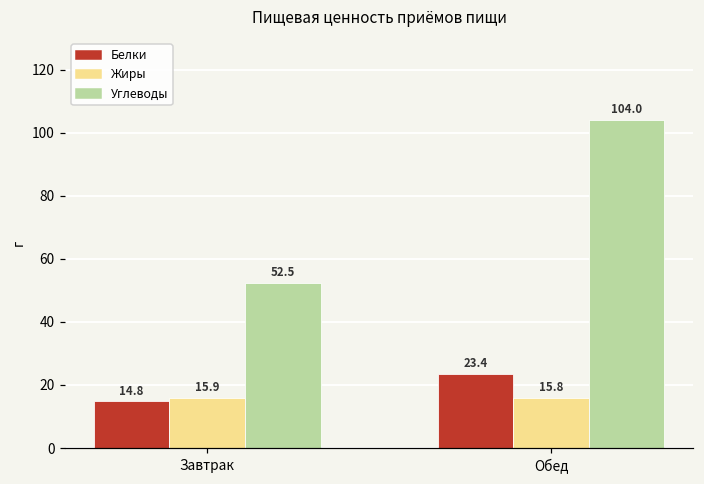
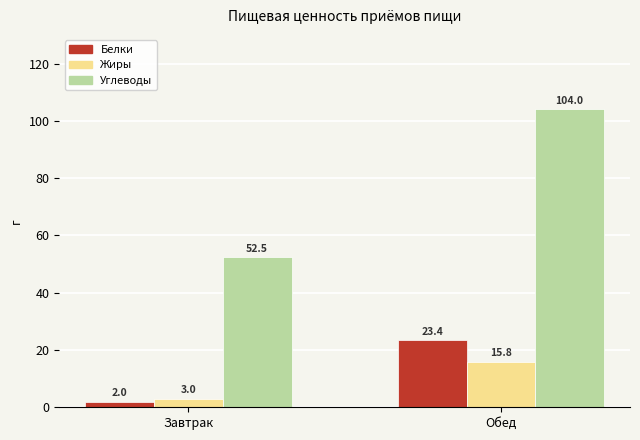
  {
    "Белки": {
-     "Завтрак": 14.8,
+     "Завтрак": 2.0,
      "Обед": 23.4
    },
    "Жиры": {
-     "Завтрак": 15.9,
+     "Завтрак": 3.0,
      "Обед": 15.8
    },
    "Углеводы": {
      "Завтрак": 52.5,
      "Обед": 104.0
    }
  }
